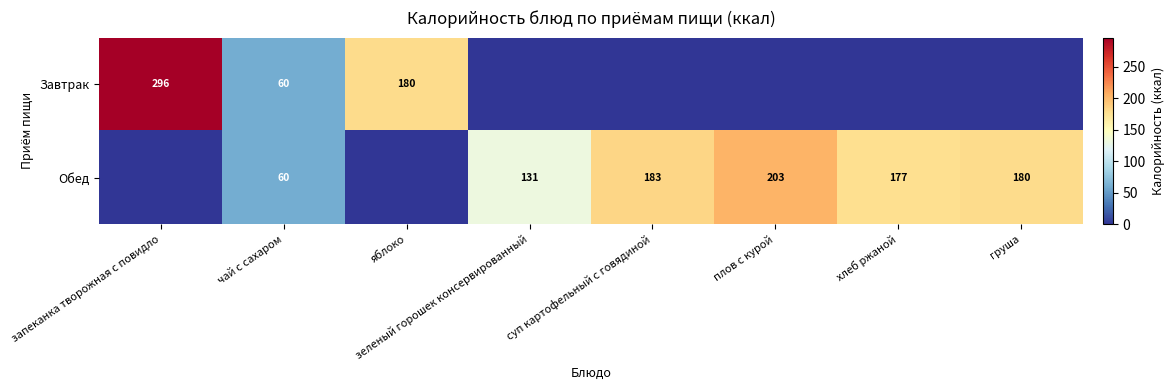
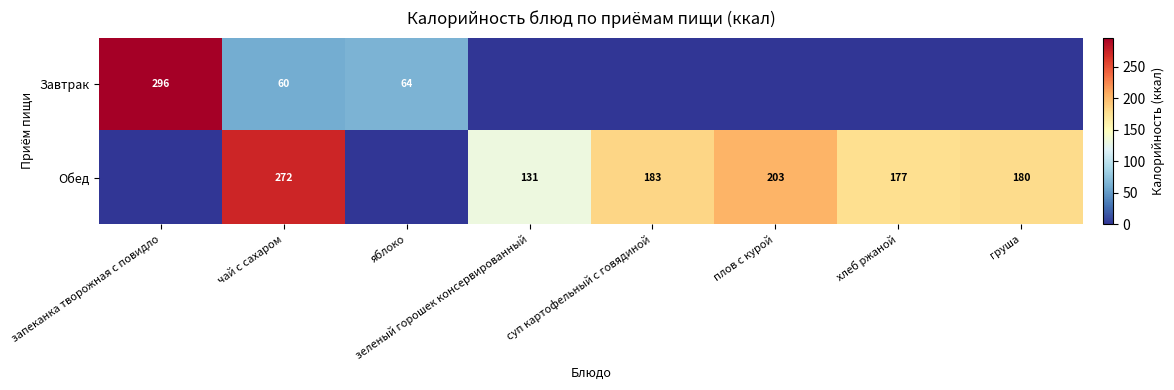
  {
    "Завтрак": {
      "запеканка творожная с повидло": 296,
      "чай с сахаром": 60,
-     "яблоко": 180
+     "яблоко": 64
    },
    "Обед": {
-     "чай с сахаром": 60,
+     "чай с сахаром": 272,
      "зеленый горошек консервированный": 131,
      "суп картофельный с говядиной": 183,
      "плов с курой": 203,
      "хлеб ржаной": 177,
      "груша": 180
    }
  }
